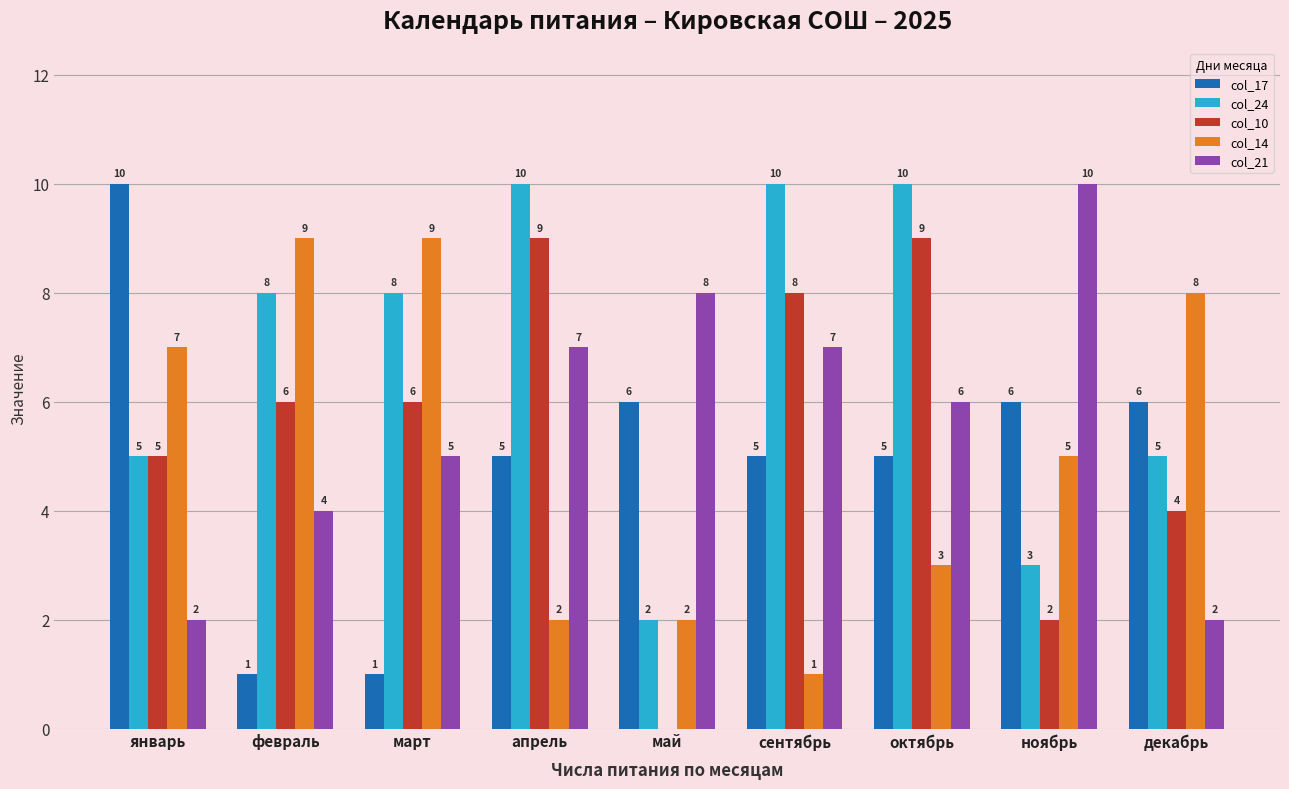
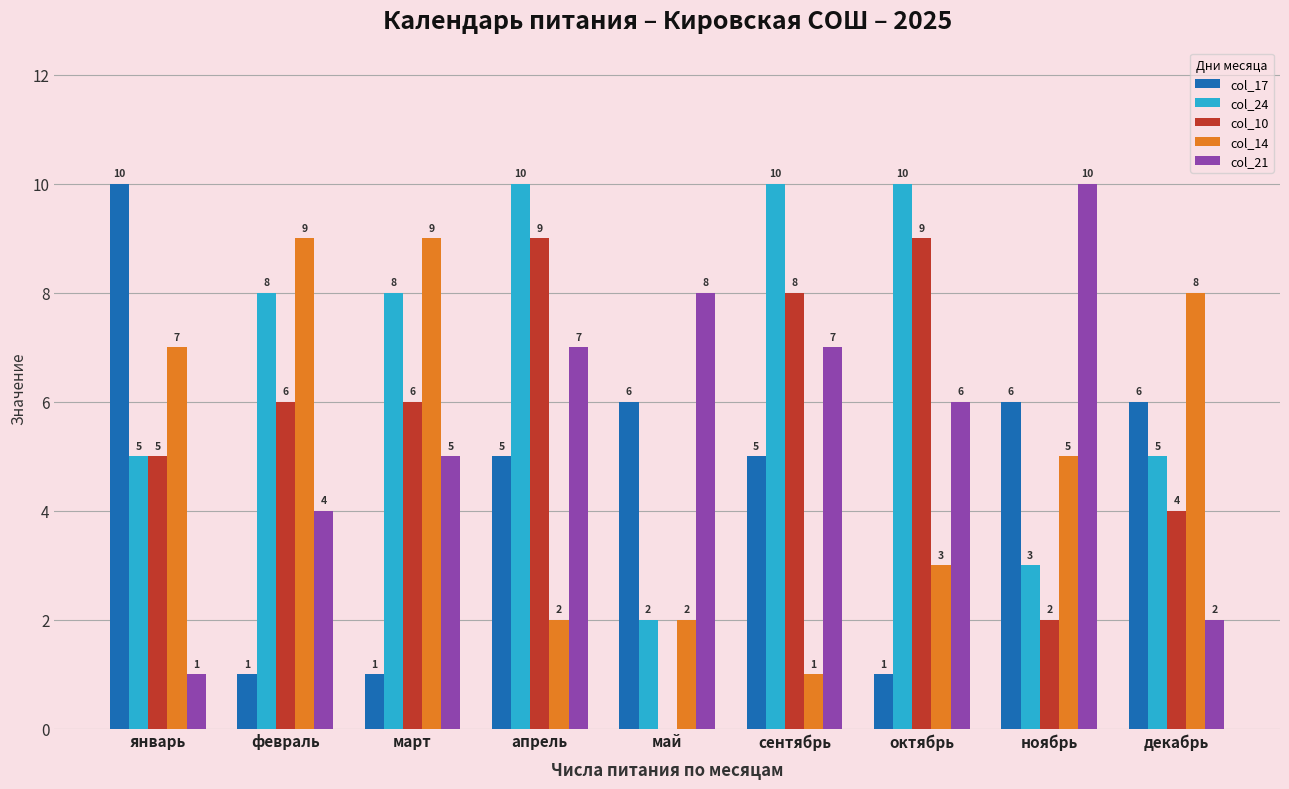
  {
    "col_17": {
      "январь": 10,
      "февраль": 1,
      "март": 1,
      "апрель": 5,
      "май": 6,
      "сентябрь": 5,
-     "октябрь": 5,
+     "октябрь": 1,
      "ноябрь": 6,
      "декабрь": 6
    },
    "col_24": {
      "январь": 5,
      "февраль": 8,
      "март": 8,
      "апрель": 10,
      "май": 2,
      "сентябрь": 10,
      "октябрь": 10,
      "ноябрь": 3,
      "декабрь": 5
    },
    "col_10": {
      "январь": 5,
      "февраль": 6,
      "март": 6,
      "апрель": 9,
      "сентябрь": 8,
      "октябрь": 9,
      "ноябрь": 2,
      "декабрь": 4
    },
    "col_14": {
      "январь": 7,
      "февраль": 9,
      "март": 9,
      "апрель": 2,
      "май": 2,
      "сентябрь": 1,
      "октябрь": 3,
      "ноябрь": 5,
      "декабрь": 8
    },
    "col_21": {
-     "январь": 2,
+     "январь": 1,
      "февраль": 4,
      "март": 5,
      "апрель": 7,
      "май": 8,
      "сентябрь": 7,
      "октябрь": 6,
      "ноябрь": 10,
      "декабрь": 2
    }
  }
